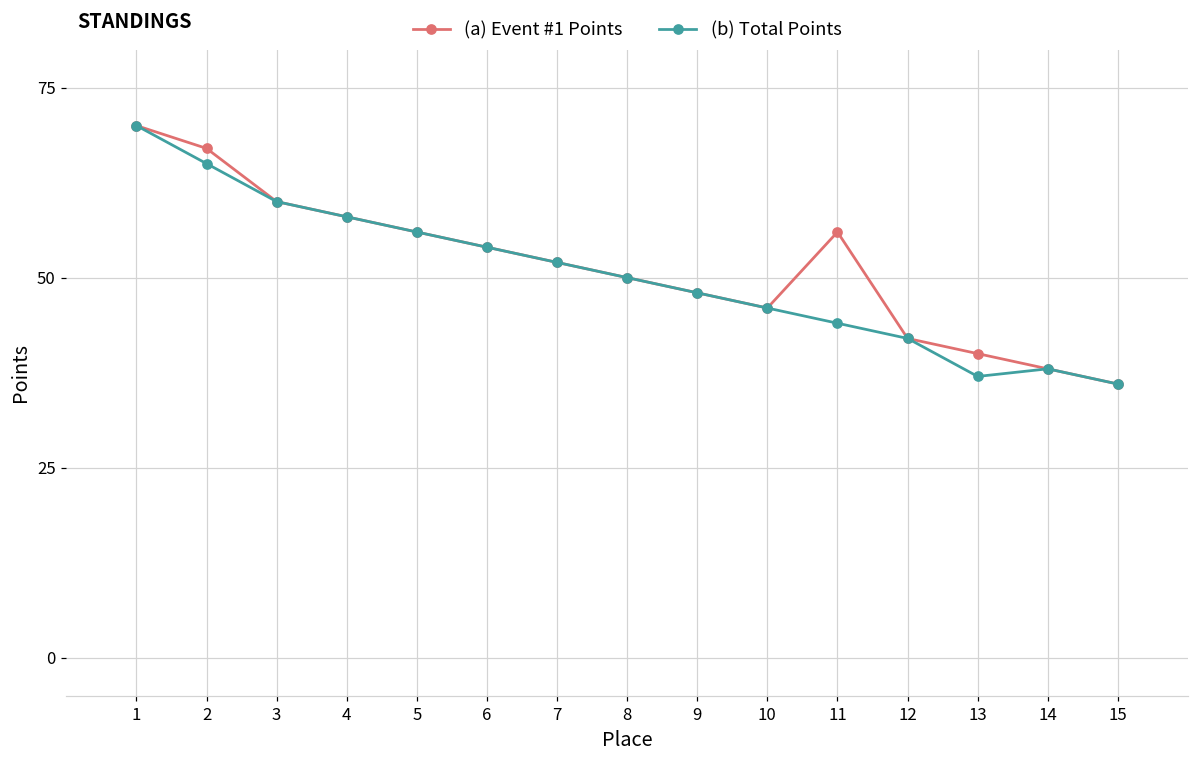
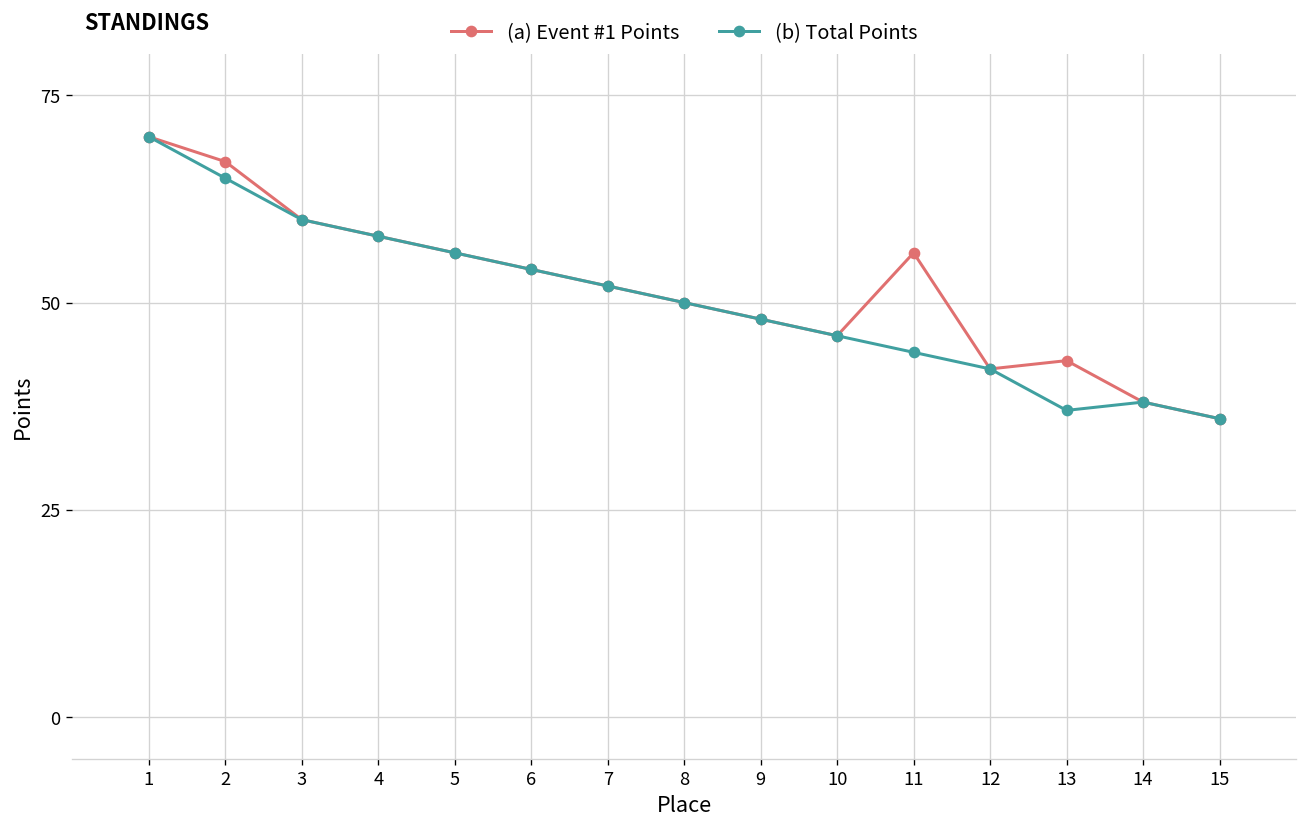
  {
    "(a) Event #1 Points": {
      "2": 67,
      "11": 56,
-     "13": 40
+     "13": 43
    },
    "(b) Total Points": {
      "2": 65,
      "11": 44,
      "13": 37
    }
  }
